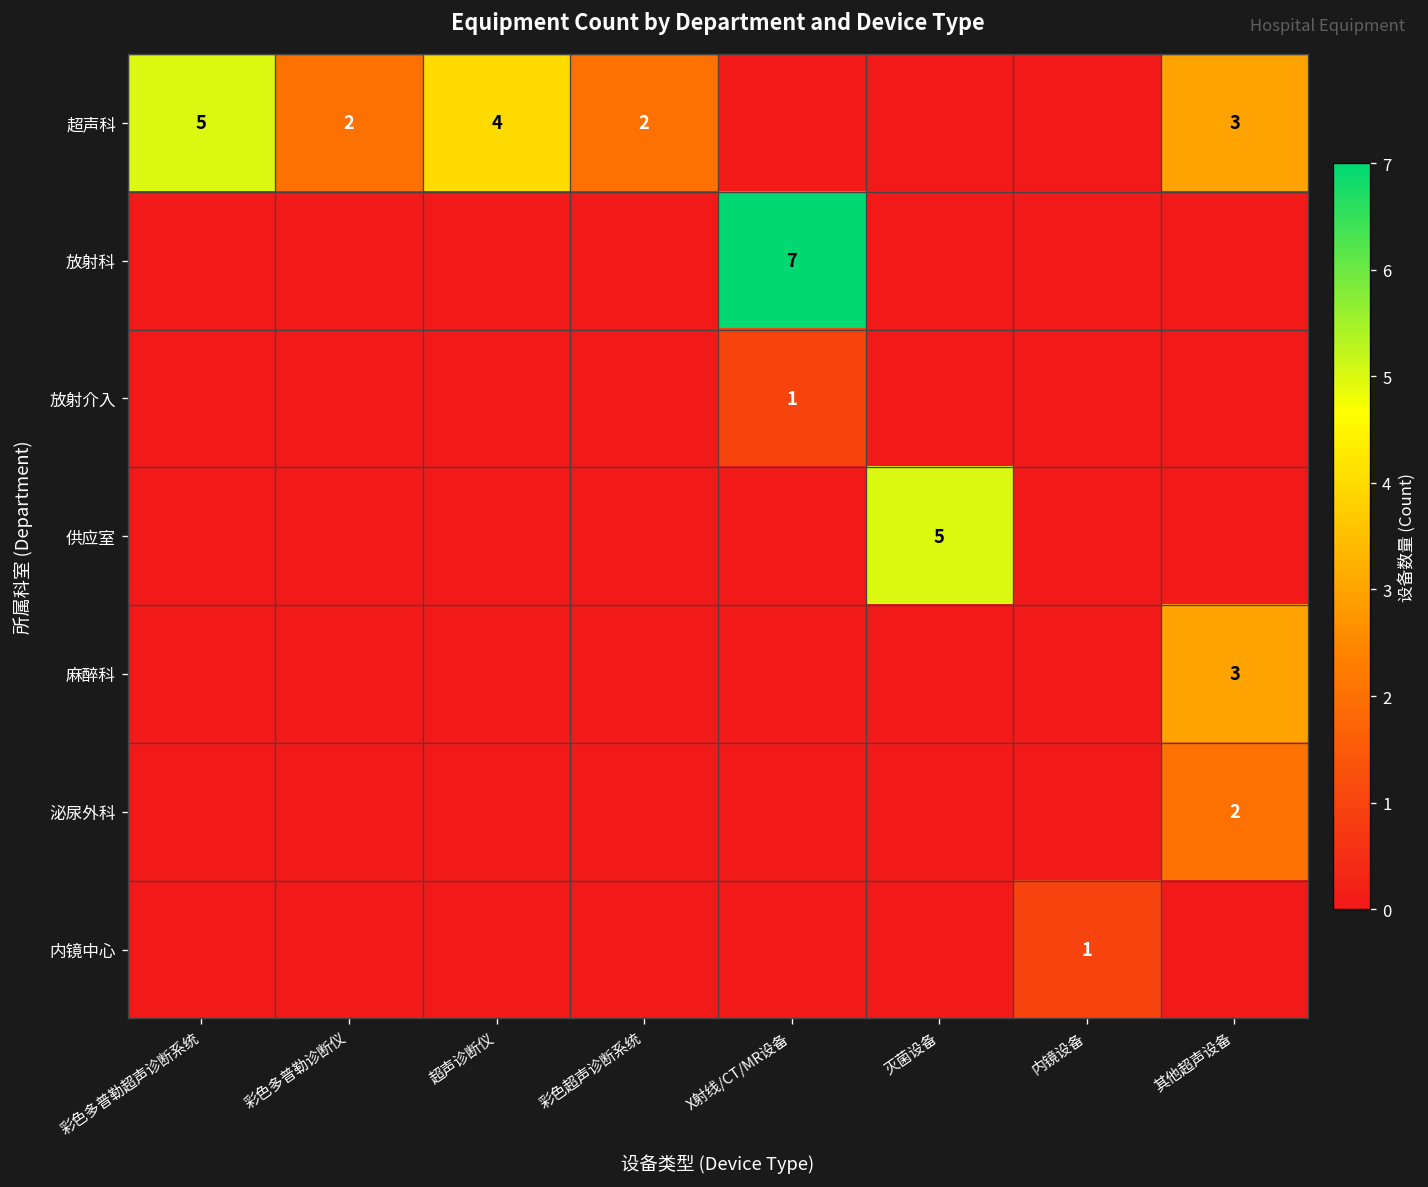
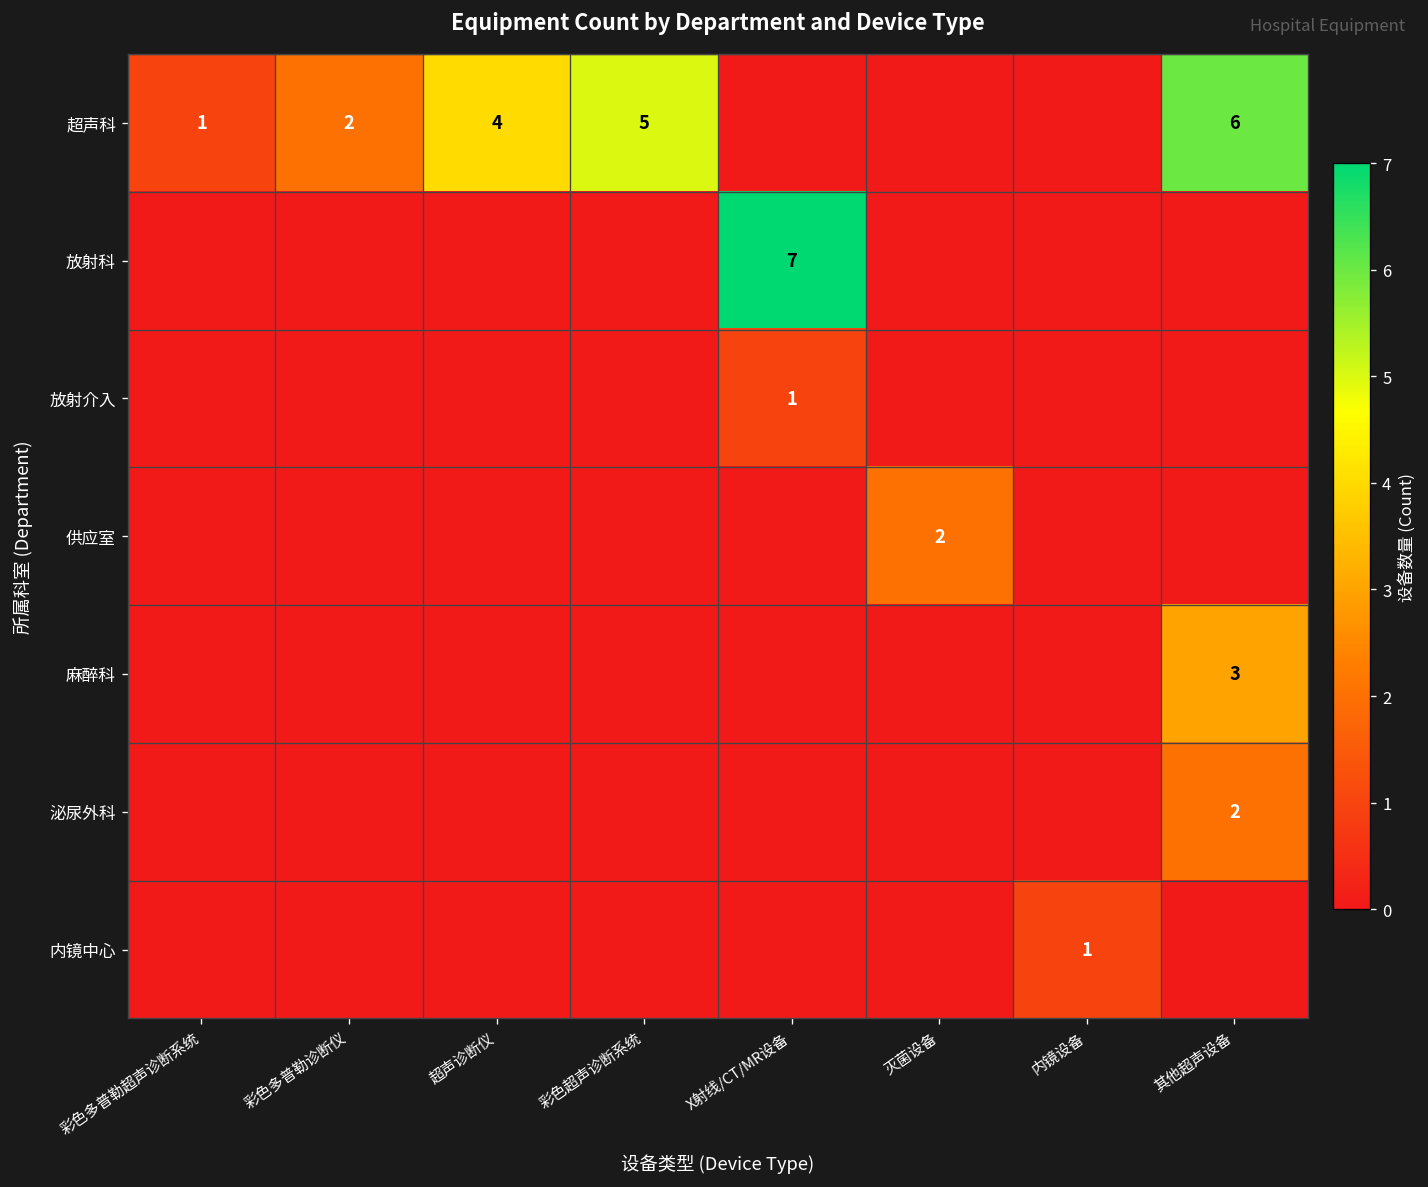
  {
    "超声科": {
-     "彩色多普勒超声诊断系统": 5,
+     "彩色多普勒超声诊断系统": 1,
      "彩色多普勒诊断仪": 2,
      "超声诊断仪": 4,
-     "彩色超声诊断系统": 2,
-     "其他超声设备": 3
+     "彩色超声诊断系统": 5,
+     "其他超声设备": 6
    },
    "放射科": {
      "X射线/CT/MR设备": 7
    },
    "放射介入": {
      "X射线/CT/MR设备": 1
    },
    "供应室": {
-     "灭菌设备": 5
+     "灭菌设备": 2
    },
    "麻醉科": {
      "其他超声设备": 3
    },
    "泌尿外科": {
      "其他超声设备": 2
    },
    "内镜中心": {
      "内镜设备": 1
    }
  }
